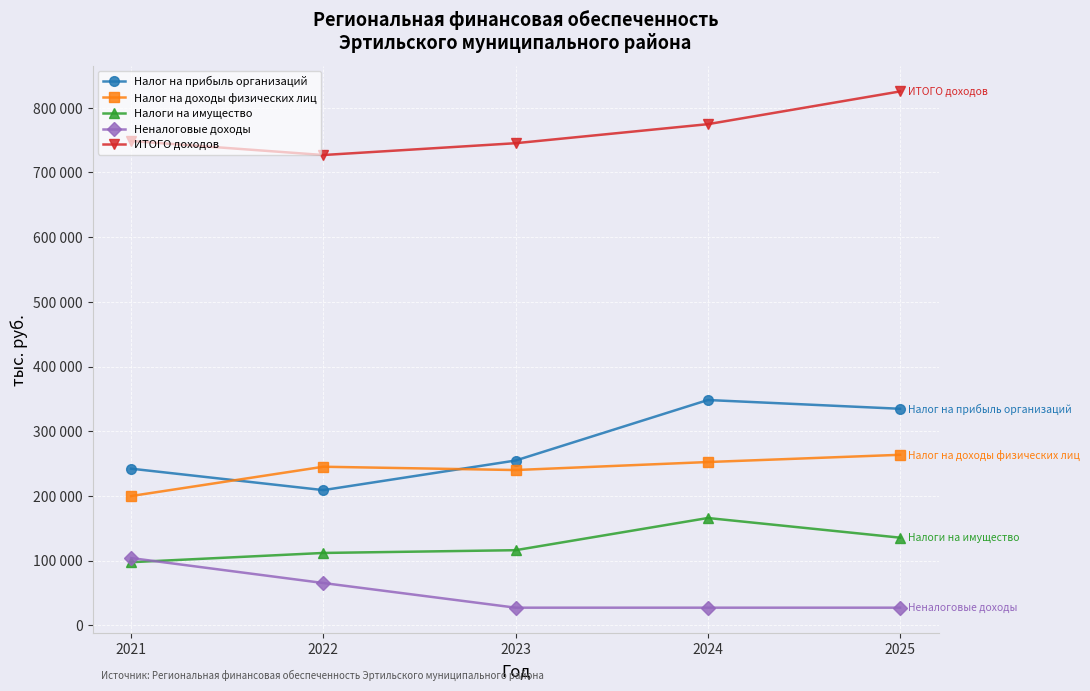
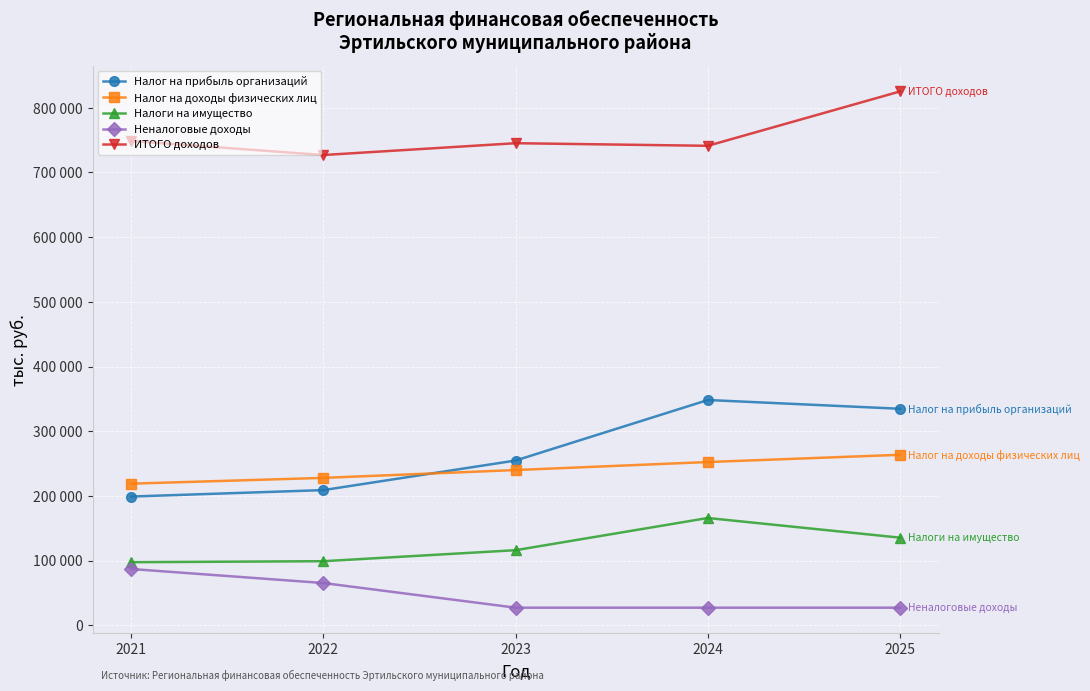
  {
    "Налог на прибыль организаций": {
-     "2021": 240000,
+     "2021": 200000,
      "2022": 210000,
      "2023": 250000,
      "2024": 350000,
      "2025": 330000
    },
    "Налог на доходы физических лиц": {
-     "2021": 200000,
-     "2022": 250000,
+     "2021": 220000,
+     "2022": 230000,
      "2023": 240000,
      "2024": 250000,
      "2025": 260000
    },
    "Налоги на имущество": {
      "2021": 100000,
-     "2022": 110000,
+     "2022": 100000,
      "2023": 120000,
      "2024": 170000,
      "2025": 140000
    },
    "Неналоговые доходы": {
-     "2021": 100000,
+     "2021": 90000,
      "2022": 70000,
      "2023": 30000,
      "2024": 30000,
      "2025": 30000
    },
    "ИТОГО доходов": {
      "2022": 730000,
      "2023": 750000,
-     "2024": 770000,
+     "2024": 740000,
      "2025": 830000
    }
  }
